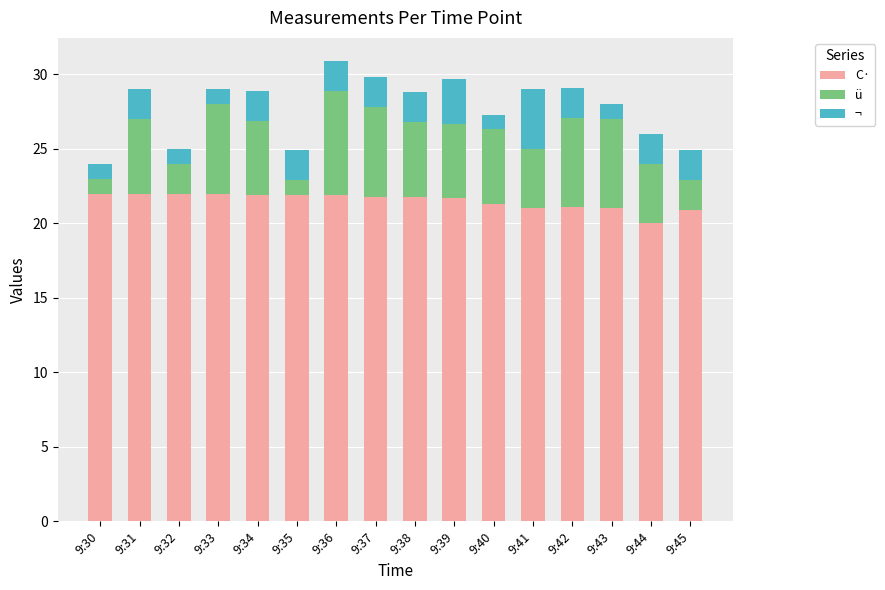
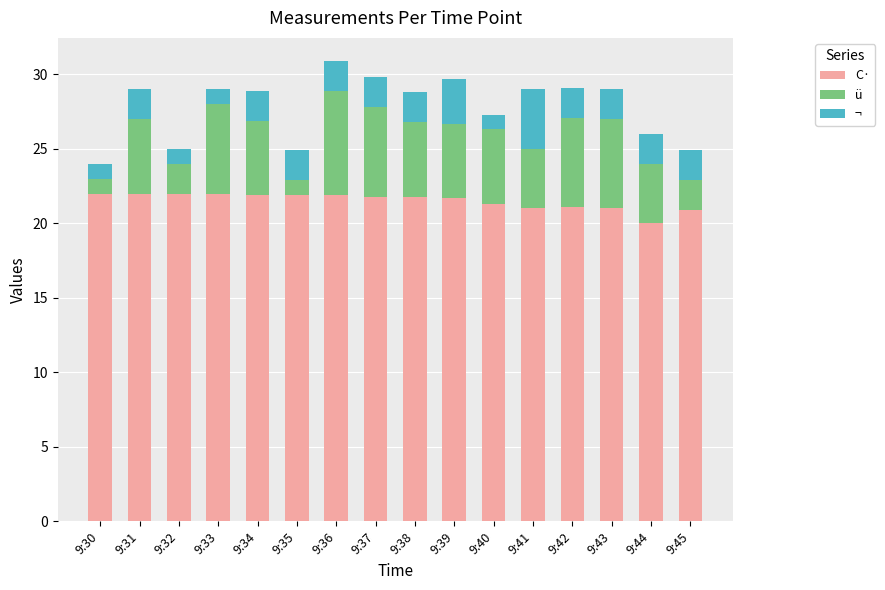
  {
    "C·": {
      "9:30": 22,
      "9:31": 22,
      "9:32": 22,
      "9:33": 22,
      "9:34": 22,
      "9:35": 22,
      "9:36": 22,
      "9:37": 21.8,
      "9:38": 21.8,
      "9:39": 21.7,
      "9:40": 21.3,
      "9:41": 21,
      "9:42": 21,
      "9:43": 21,
      "9:44": 20,
      "9:45": 21
    },
    "ü": {
      "9:30": 1,
      "9:31": 5,
      "9:32": 2,
      "9:33": 6,
      "9:34": 5,
      "9:35": 1,
      "9:36": 7,
      "9:37": 6,
      "9:38": 5,
      "9:39": 5,
      "9:40": 5,
      "9:41": 4,
      "9:42": 6,
      "9:43": 6,
      "9:44": 4,
      "9:45": 2
    },
    "¬": {
      "9:30": 1,
      "9:31": 2,
      "9:32": 1,
      "9:33": 1,
      "9:34": 2,
      "9:35": 2,
      "9:36": 2,
      "9:37": 2,
      "9:38": 2,
      "9:39": 3,
      "9:40": 1,
      "9:41": 4,
      "9:42": 2,
-     "9:43": 1,
+     "9:43": 2,
      "9:44": 2,
      "9:45": 2
    }
  }
